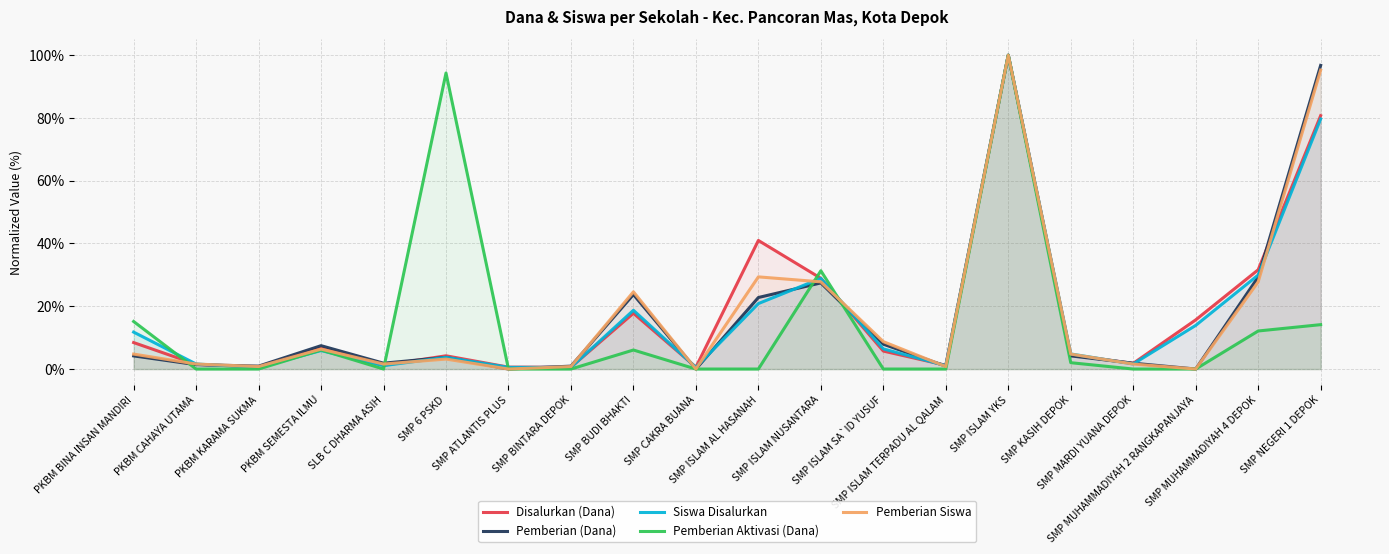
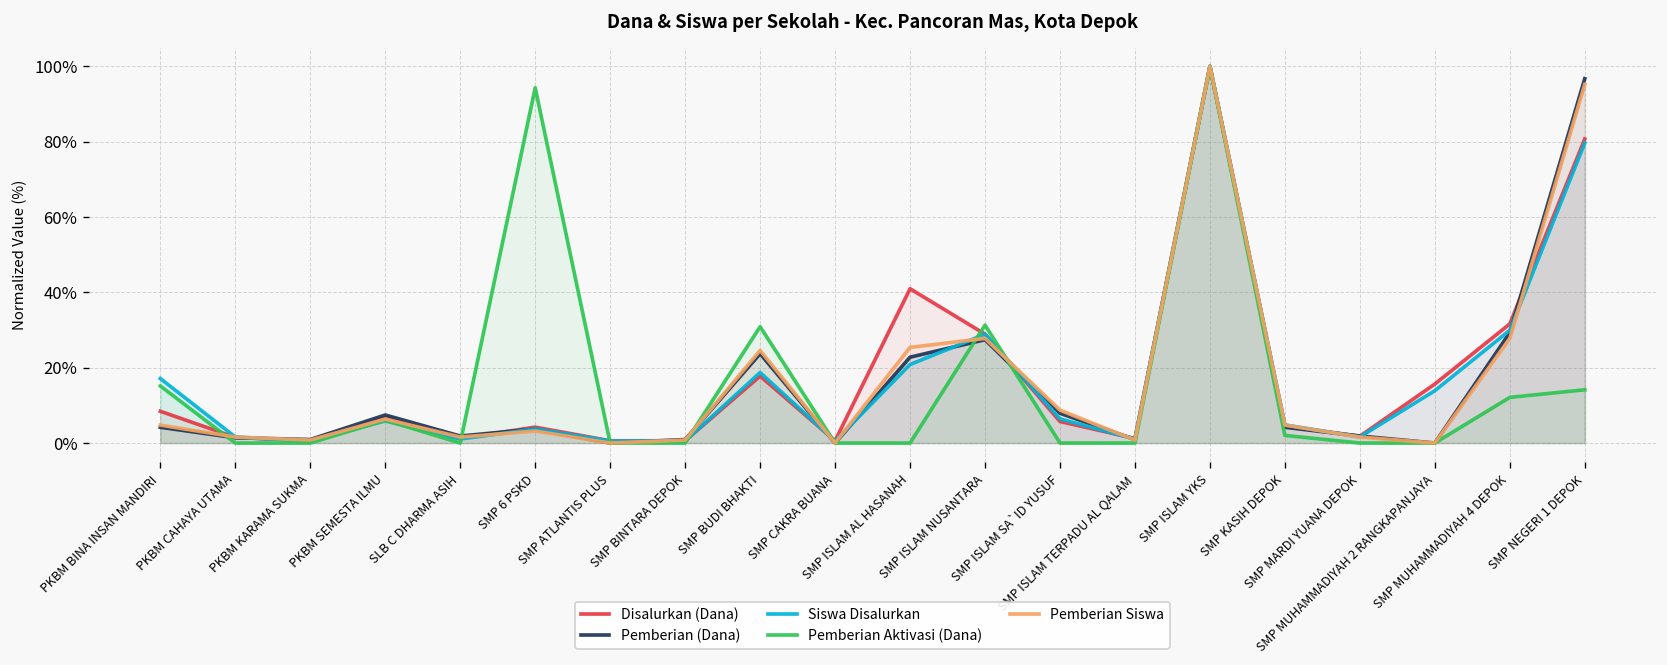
  {
    "Disalurkan (Dana)": {
      "PKBM BINA INSAN MANDIRI": "8%",
      "SMP BUDI BHAKTI": "18%",
      "SMP ISLAM AL HASANAH": "41%",
      "SMP MUHAMMADIYAH 2 RANGKAPANJAYA": "16%",
      "SMP MUHAMMADIYAH 4 DEPOK": "32%",
      "SMP NEGERI 1 DEPOK": "81%"
    },
    "Pemberian (Dana)": {
      "SMP BUDI BHAKTI": "24%",
      "SMP ISLAM AL HASANAH": "23%",
      "SMP ISLAM SA`ID YUSUF": "8%",
      "SMP NEGERI 1 DEPOK": "97%"
    },
    "Siswa Disalurkan": {
-     "PKBM BINA INSAN MANDIRI": "12%",
+     "PKBM BINA INSAN MANDIRI": "17%",
      "SMP BUDI BHAKTI": "19%",
      "SMP ISLAM AL HASANAH": "21%",
      "SMP MUHAMMADIYAH 2 RANGKAPANJAYA": "14%",
      "SMP NEGERI 1 DEPOK": "80%"
    },
    "Pemberian Aktivasi (Dana)": {
      "PKBM BINA INSAN MANDIRI": "15%",
      "PKBM CAHAYA UTAMA": "0%",
      "SLB C DHARMA ASIH": "0%",
      "SMP 6 PSKD": "94%",
-     "SMP BUDI BHAKTI": "6%",
+     "SMP BUDI BHAKTI": "31%",
      "SMP ISLAM AL HASANAH": "0%",
      "SMP ISLAM NUSANTARA": "31%",
      "SMP ISLAM SA`ID YUSUF": "0%",
      "SMP KASIH DEPOK": "2%",
      "SMP MARDI YUANA DEPOK": "0%",
      "SMP MUHAMMADIYAH 4 DEPOK": "12%",
      "SMP NEGERI 1 DEPOK": "14%"
    },
    "Pemberian Siswa": {
      "SMP BUDI BHAKTI": "25%",
-     "SMP ISLAM AL HASANAH": "29%",
+     "SMP ISLAM AL HASANAH": "25%",
      "SMP ISLAM SA`ID YUSUF": "9%",
      "SMP MUHAMMADIYAH 4 DEPOK": "28%",
      "SMP NEGERI 1 DEPOK": "95%"
    }
  }
